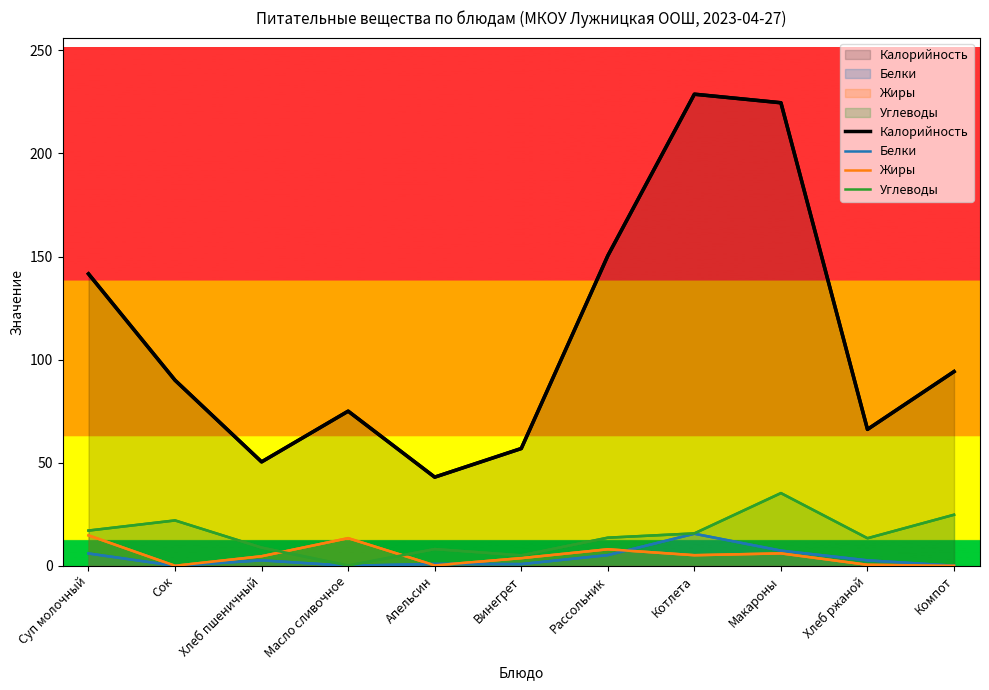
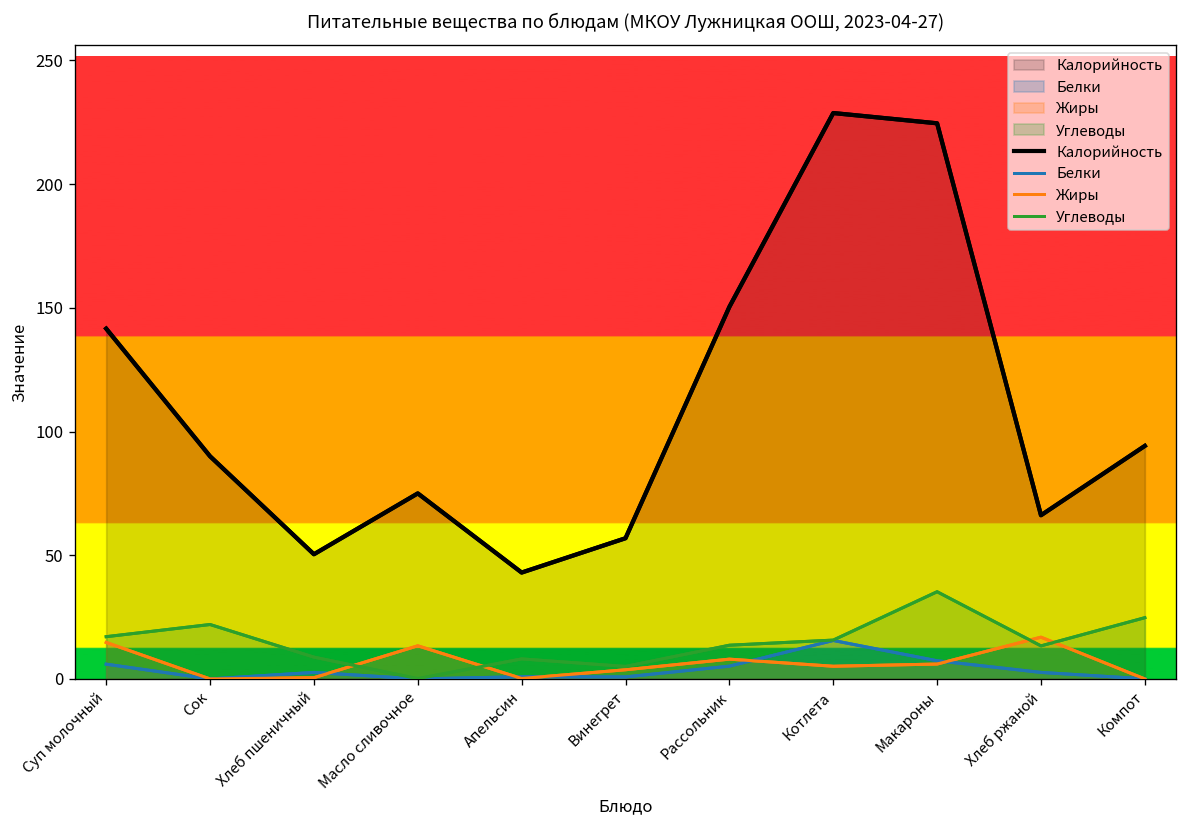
  {
    "Жиры": {
      "Суп молочный": 15,
-     "Хлеб пшеничный": 5,
+     "Хлеб пшеничный": 1,
      "Масло сливочное": 13,
      "Винегрет": 4,
      "Рассольник": 8,
      "Котлета": 5,
      "Макароны": 6,
-     "Хлеб ржаной": 0
+     "Хлеб ржаной": 17
    }
  }
